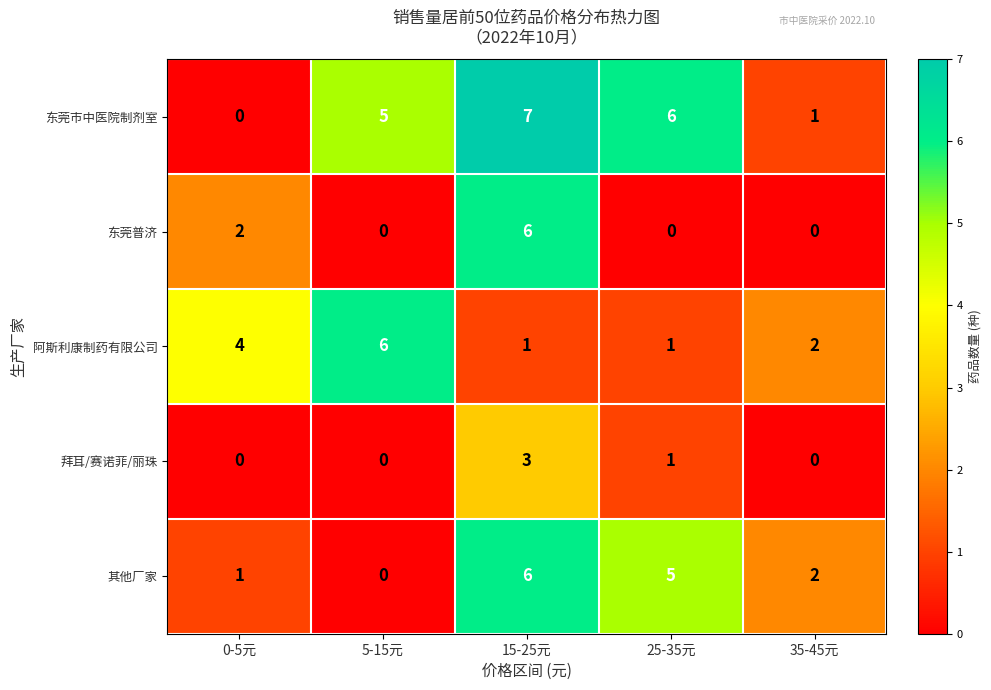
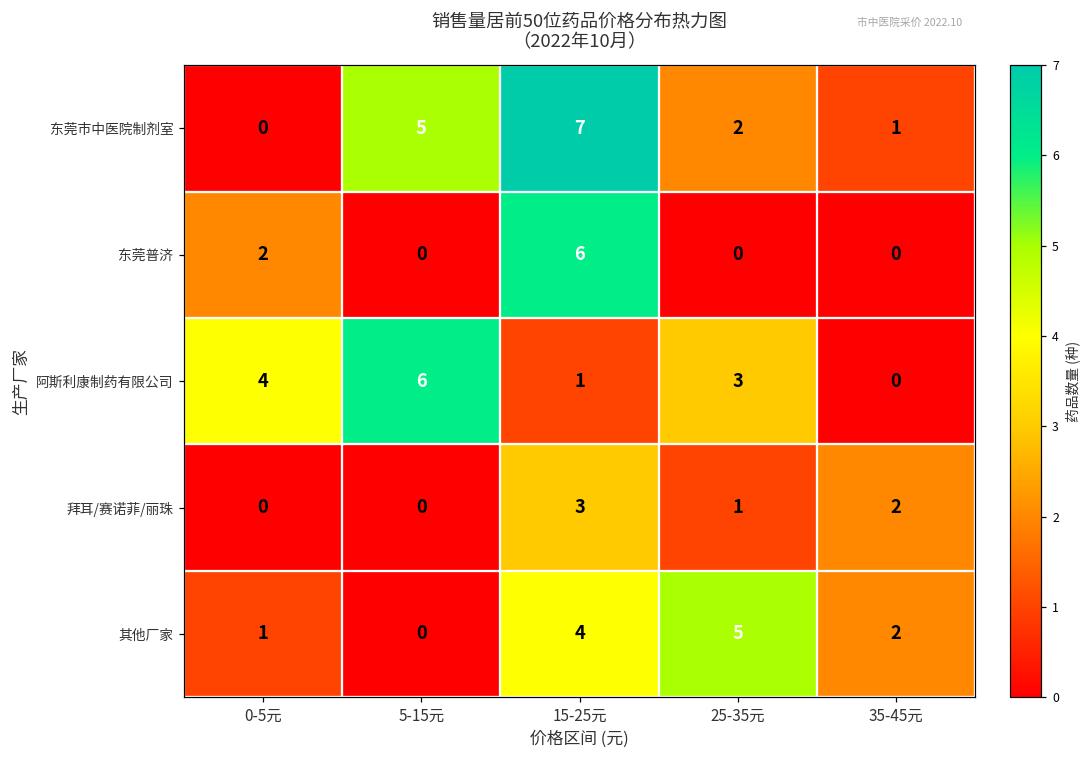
  {
    "东莞市中医院制剂室": {
      "0-5元": 0,
      "5-15元": 5,
      "15-25元": 7,
-     "25-35元": 6,
+     "25-35元": 2,
      "35-45元": 1
    },
    "东莞普济": {
      "0-5元": 2,
      "5-15元": 0,
      "15-25元": 6,
      "25-35元": 0,
      "35-45元": 0
    },
    "阿斯利康制药有限公司": {
      "0-5元": 4,
      "5-15元": 6,
      "15-25元": 1,
-     "25-35元": 1,
-     "35-45元": 2
+     "25-35元": 3,
+     "35-45元": 0
    },
    "拜耳/赛诺菲/丽珠": {
      "0-5元": 0,
      "5-15元": 0,
      "15-25元": 3,
      "25-35元": 1,
-     "35-45元": 0
+     "35-45元": 2
    },
    "其他厂家": {
      "0-5元": 1,
      "5-15元": 0,
-     "15-25元": 6,
+     "15-25元": 4,
      "25-35元": 5,
      "35-45元": 2
    }
  }
